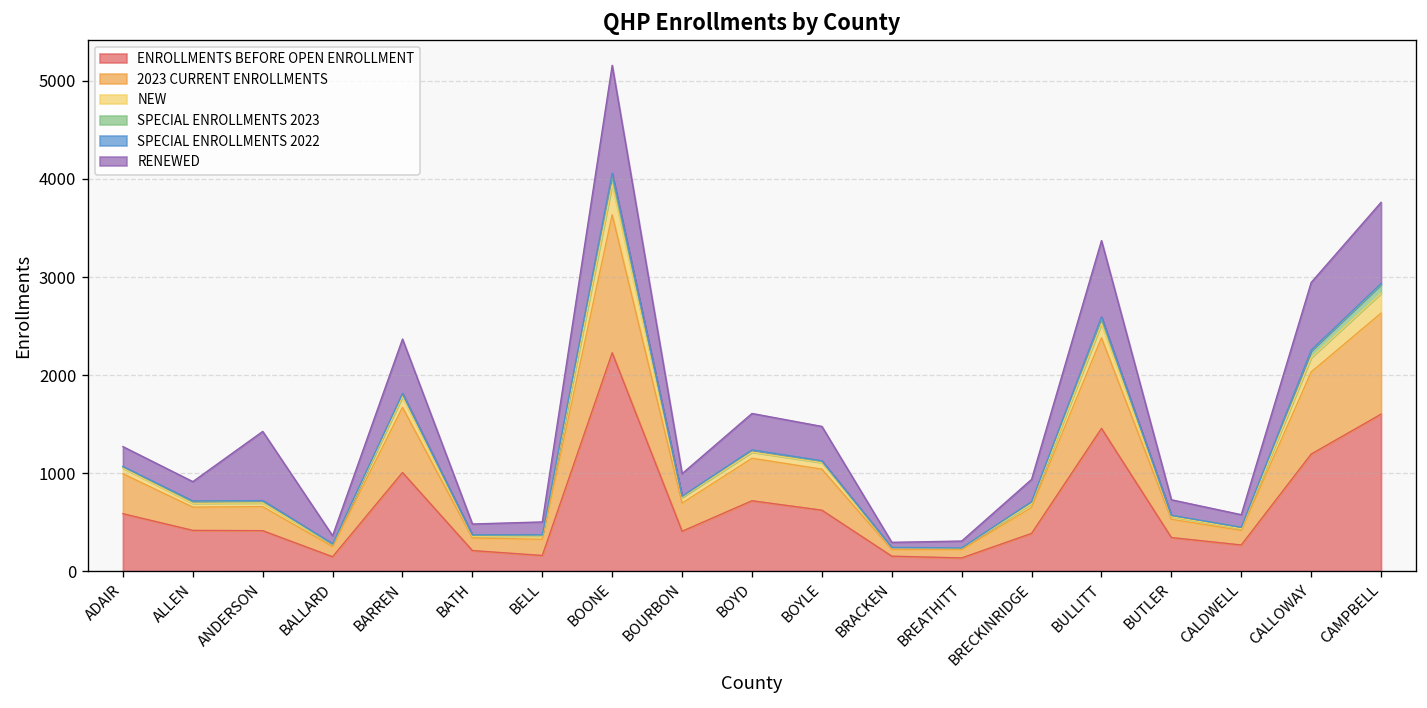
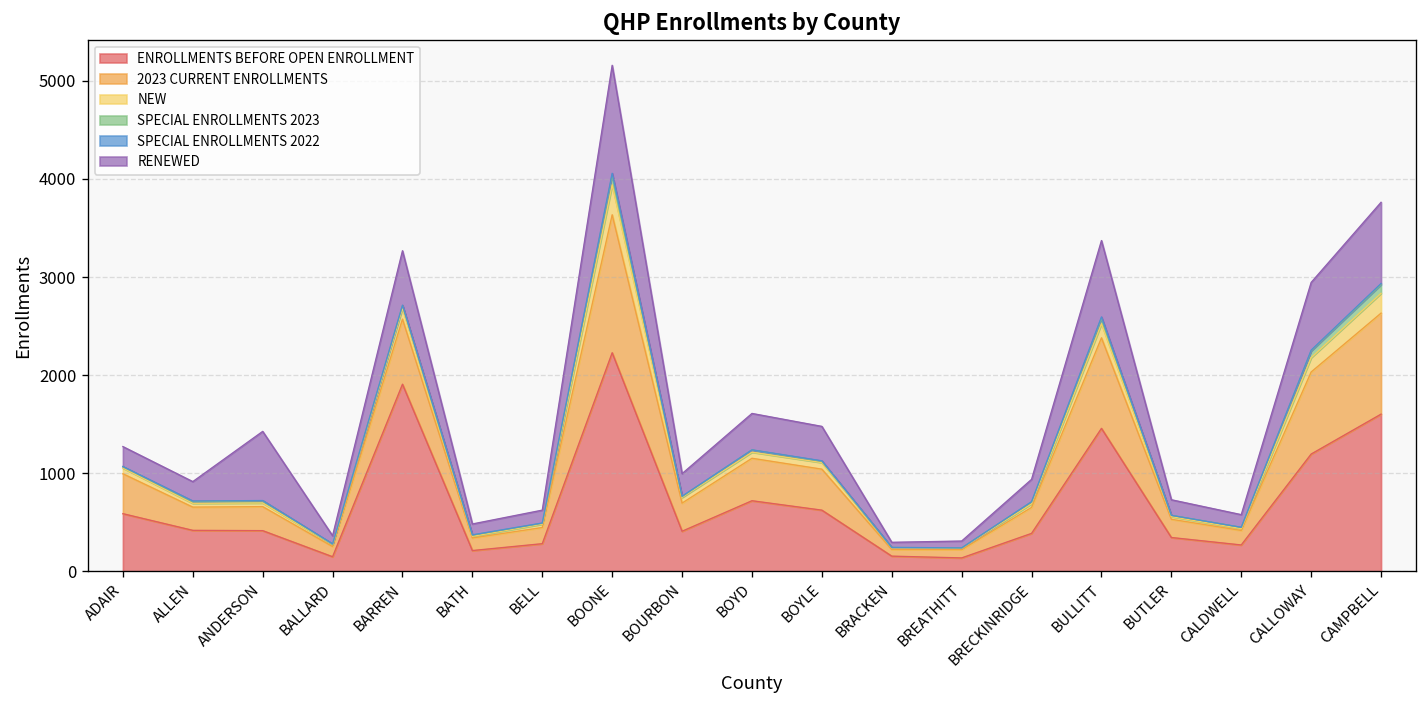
  {
    "ENROLLMENTS BEFORE OPEN ENROLLMENT": {
      "ADAIR": 600,
      "ALLEN": 400,
      "ANDERSON": 400,
      "BALLARD": 100,
-     "BARREN": 1000,
+     "BARREN": 1900,
      "BATH": 200,
-     "BELL": 200,
+     "BELL": 300,
      "BOONE": 2200,
      "BOURBON": 400,
      "BOYD": 700,
      "BOYLE": 600,
      "BRACKEN": 200,
      "BREATHITT": 100,
      "BRECKINRIDGE": 400,
      "BULLITT": 1500,
      "BUTLER": 300,
      "CALDWELL": 300,
      "CALLOWAY": 1200,
      "CAMPBELL": 1600
    },
    "RENEWED": {
      "ADAIR": 200,
      "ALLEN": 200,
      "ANDERSON": 700,
      "BALLARD": 100,
      "BARREN": 600,
      "BATH": 100,
      "BELL": 100,
      "BOONE": 1100,
      "BOURBON": 200,
      "BOYD": 400,
      "BOYLE": 400,
      "BRACKEN": 100,
      "BREATHITT": 100,
      "BRECKINRIDGE": 200,
      "BULLITT": 800,
      "BUTLER": 200,
      "CALDWELL": 100,
      "CALLOWAY": 700,
      "CAMPBELL": 800
    }
  }
